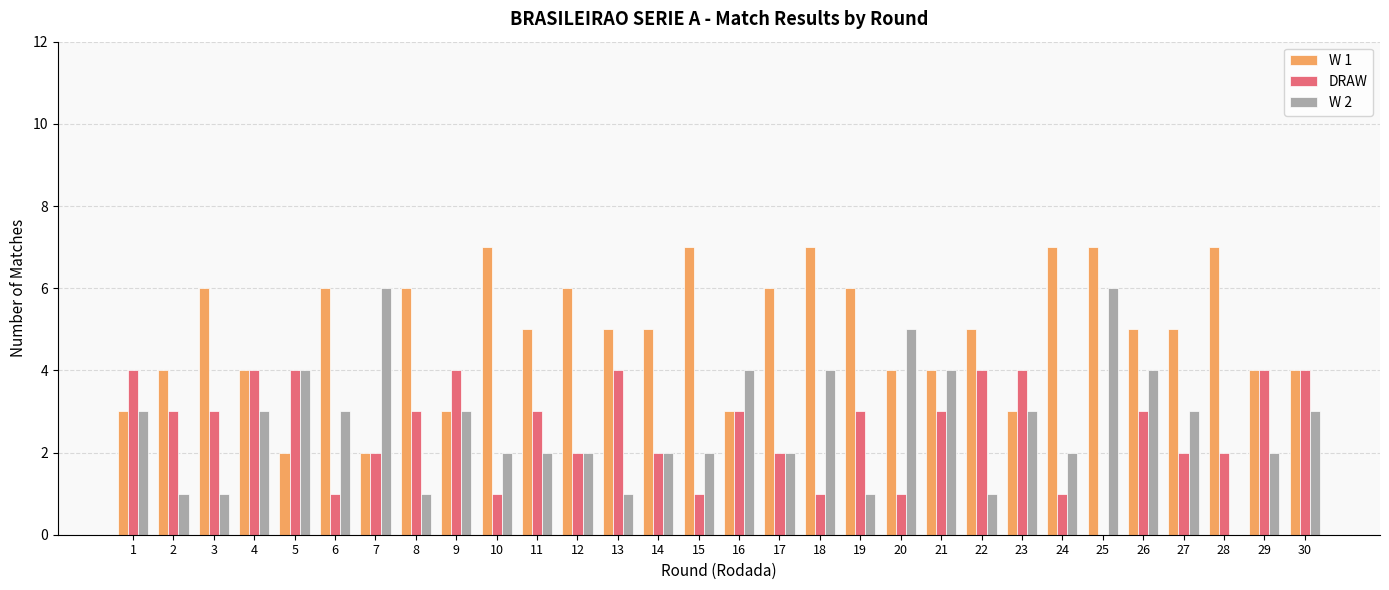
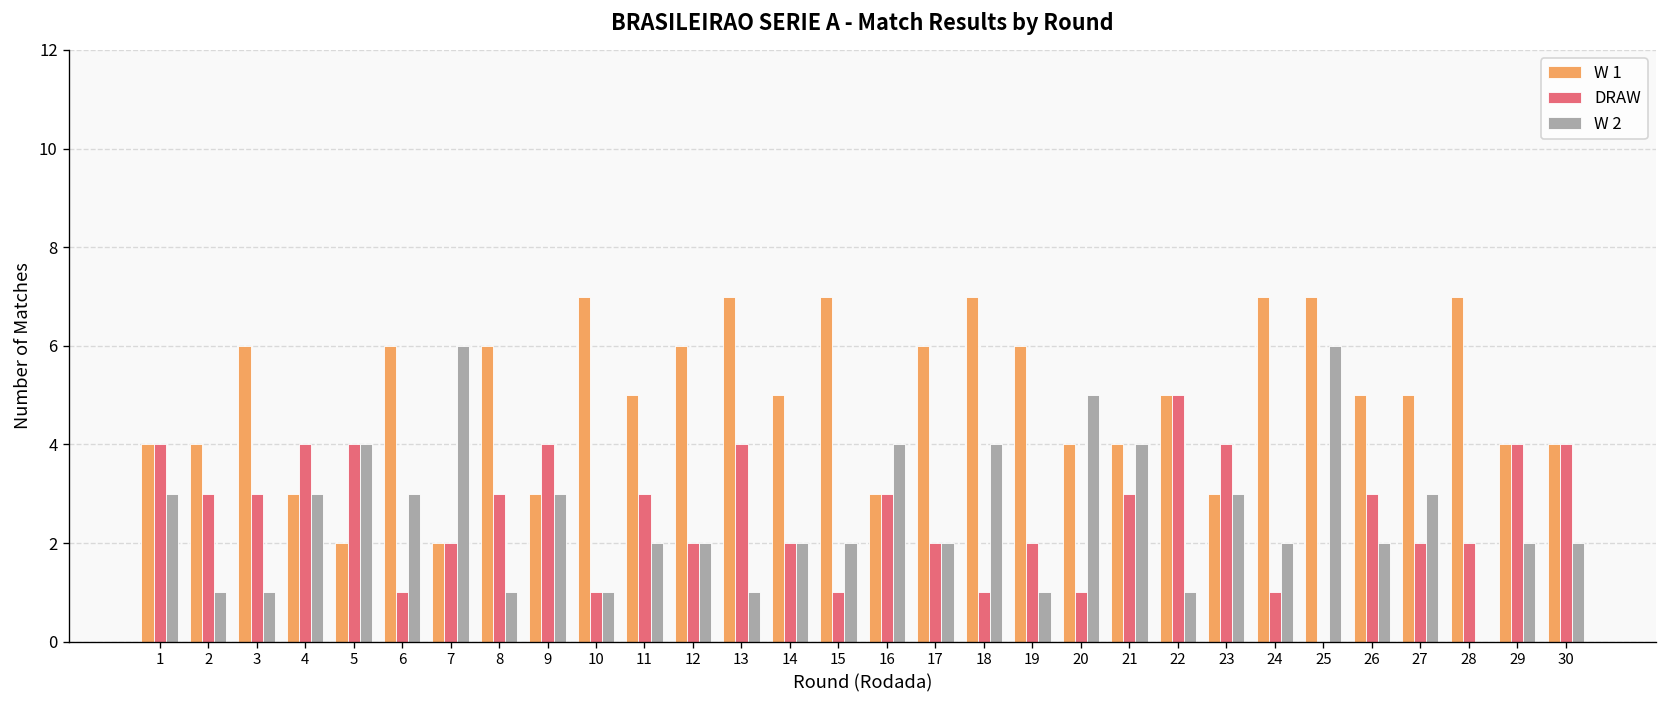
  {
    "W 1": {
-     "1": 3,
+     "1": 4,
      "2": 4,
      "3": 6,
-     "4": 4,
+     "4": 3,
      "5": 2,
      "6": 6,
      "7": 2,
      "8": 6,
      "9": 3,
      "10": 7,
      "11": 5,
      "12": 6,
-     "13": 5,
+     "13": 7,
      "14": 5,
      "15": 7,
      "16": 3,
      "17": 6,
      "18": 7,
      "19": 6,
      "20": 4,
      "21": 4,
      "22": 5,
      "23": 3,
      "24": 7,
      "25": 7,
      "26": 5,
      "27": 5,
      "28": 7,
      "29": 4,
      "30": 4
    },
    "DRAW": {
      "1": 4,
      "2": 3,
      "3": 3,
      "4": 4,
      "5": 4,
      "6": 1,
      "7": 2,
      "8": 3,
      "9": 4,
      "10": 1,
      "11": 3,
      "12": 2,
      "13": 4,
      "14": 2,
      "15": 1,
      "16": 3,
      "17": 2,
      "18": 1,
-     "19": 3,
+     "19": 2,
      "20": 1,
      "21": 3,
-     "22": 4,
+     "22": 5,
      "23": 4,
      "24": 1,
      "25": 0,
      "26": 3,
      "27": 2,
      "28": 2,
      "29": 4,
      "30": 4
    },
    "W 2": {
      "1": 3,
      "2": 1,
      "3": 1,
      "4": 3,
      "5": 4,
      "6": 3,
      "7": 6,
      "8": 1,
      "9": 3,
-     "10": 2,
+     "10": 1,
      "11": 2,
      "12": 2,
      "13": 1,
      "14": 2,
      "15": 2,
      "16": 4,
      "17": 2,
      "18": 4,
      "19": 1,
      "20": 5,
      "21": 4,
      "22": 1,
      "23": 3,
      "24": 2,
      "25": 6,
-     "26": 4,
+     "26": 2,
      "27": 3,
      "28": 0,
      "29": 2,
-     "30": 3
+     "30": 2
    }
  }
